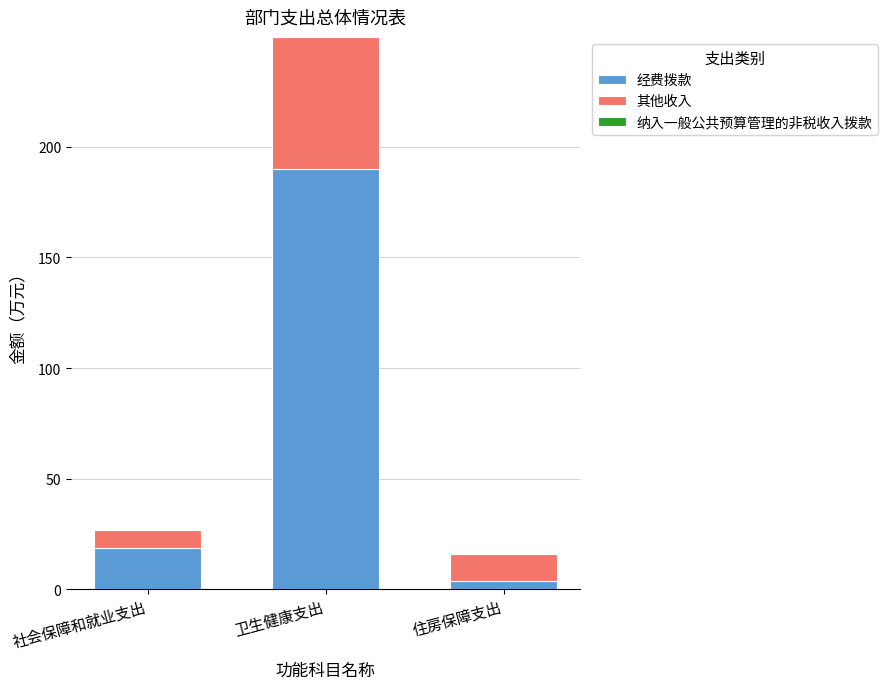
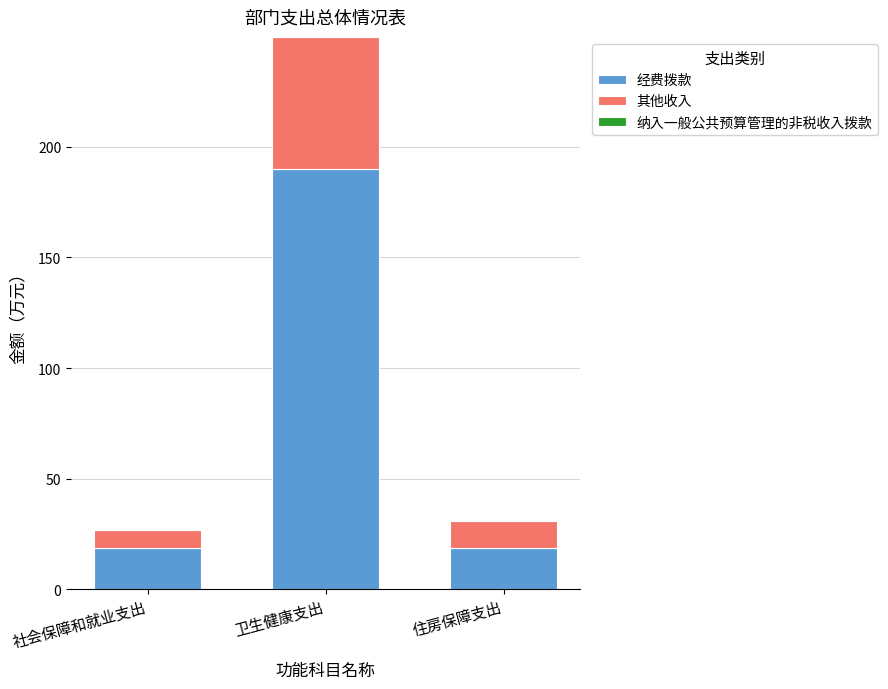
  {
    "经费拨款": {
      "社会保障和就业支出": 19,
      "卫生健康支出": 190,
-     "住房保障支出": 4
+     "住房保障支出": 19
    }
  }
